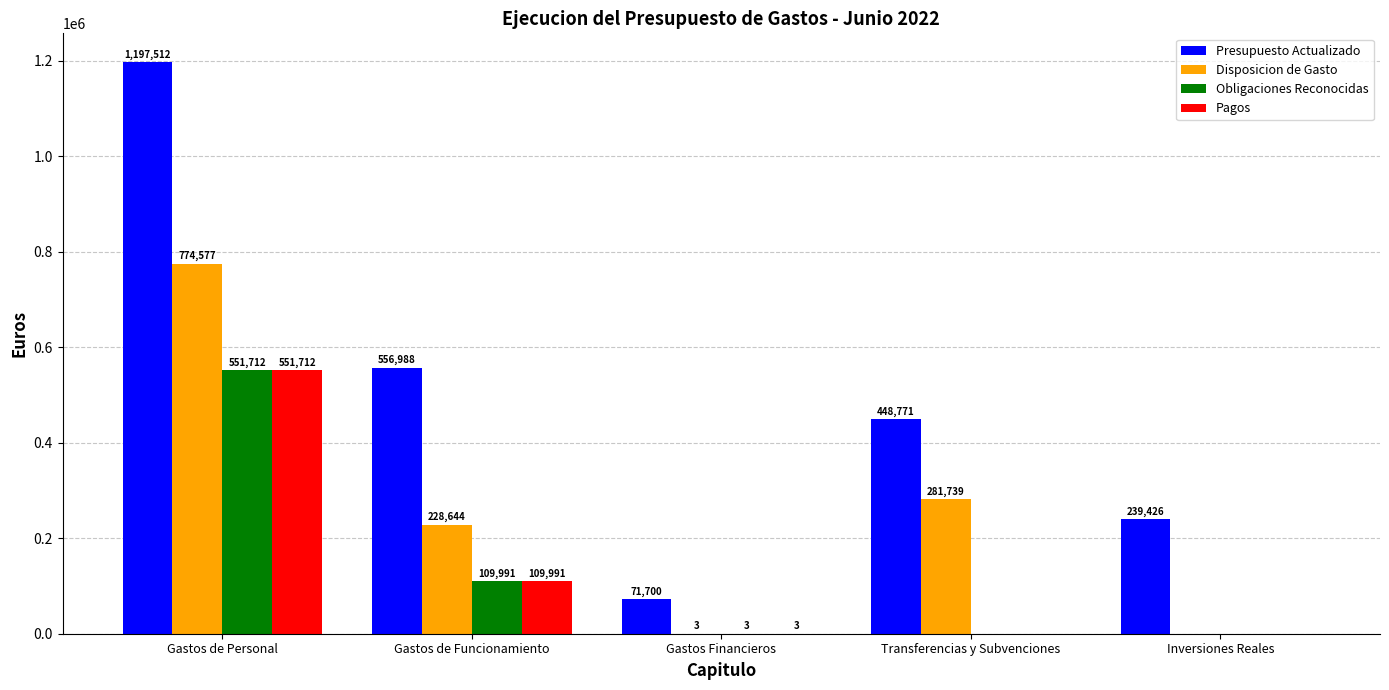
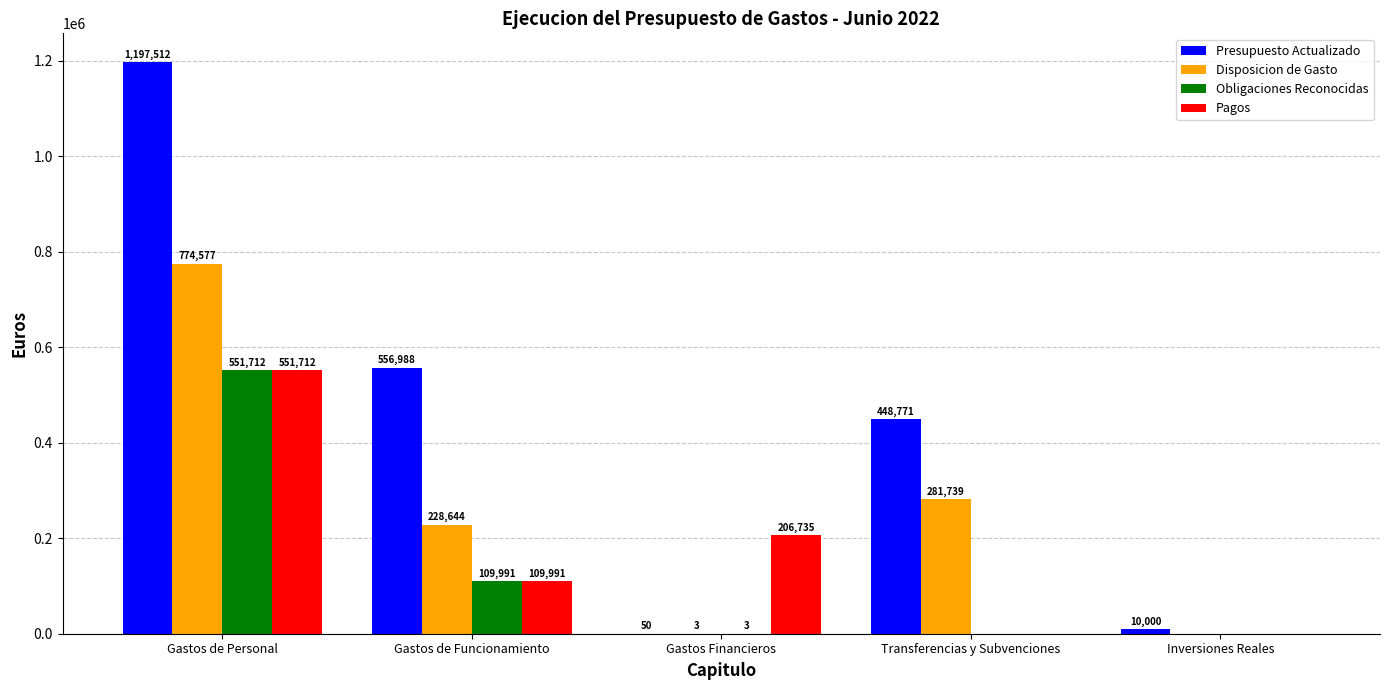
  {
    "Presupuesto Actualizado": {
      "Gastos de Personal": "1,197,512",
      "Gastos de Funcionamiento": "556,988",
-     "Gastos Financieros": "71,700",
+     "Gastos Financieros": "50",
      "Transferencias y Subvenciones": "448,771",
-     "Inversiones Reales": "239,426"
+     "Inversiones Reales": "10,000"
    },
    "Disposicion de Gasto": {
      "Gastos de Personal": "774,577",
      "Gastos de Funcionamiento": "228,644",
      "Gastos Financieros": "3",
      "Transferencias y Subvenciones": "281,739"
    },
    "Obligaciones Reconocidas": {
      "Gastos de Personal": "551,712",
      "Gastos de Funcionamiento": "109,991",
      "Gastos Financieros": "3"
    },
    "Pagos": {
      "Gastos de Personal": "551,712",
      "Gastos de Funcionamiento": "109,991",
-     "Gastos Financieros": "3"
+     "Gastos Financieros": "206,735"
    }
  }
